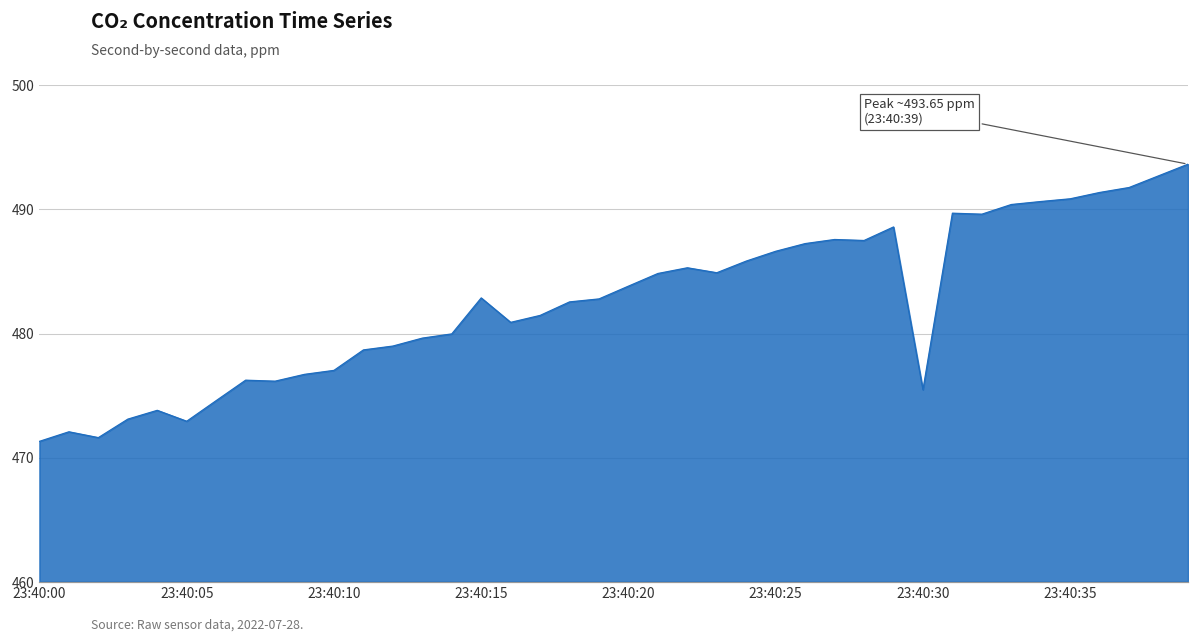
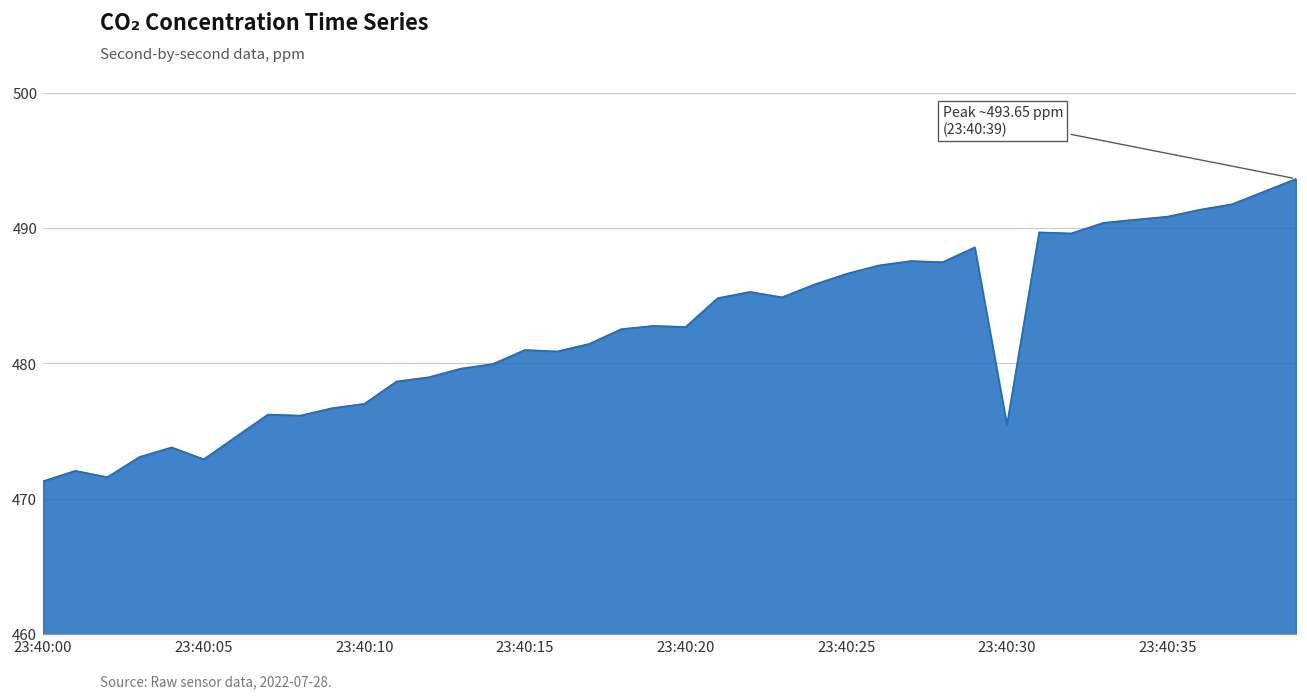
  {
    "23:40:00": 471.3,
    "23:40:05": 472.9,
    "23:40:10": 477.0,
-   "23:40:15": 482.9,
-   "23:40:20": 483.8,
+   "23:40:15": 481.0,
+   "23:40:20": 482.7,
    "23:40:25": 486.6,
    "23:40:30": 475.5,
    "23:40:35": 490.9
  }
